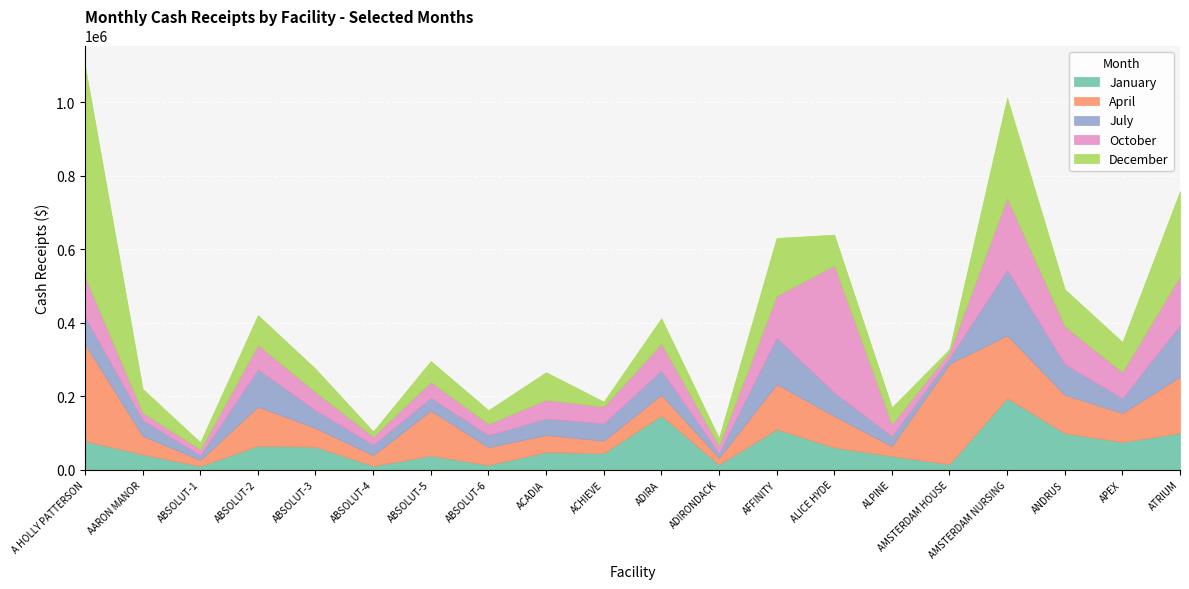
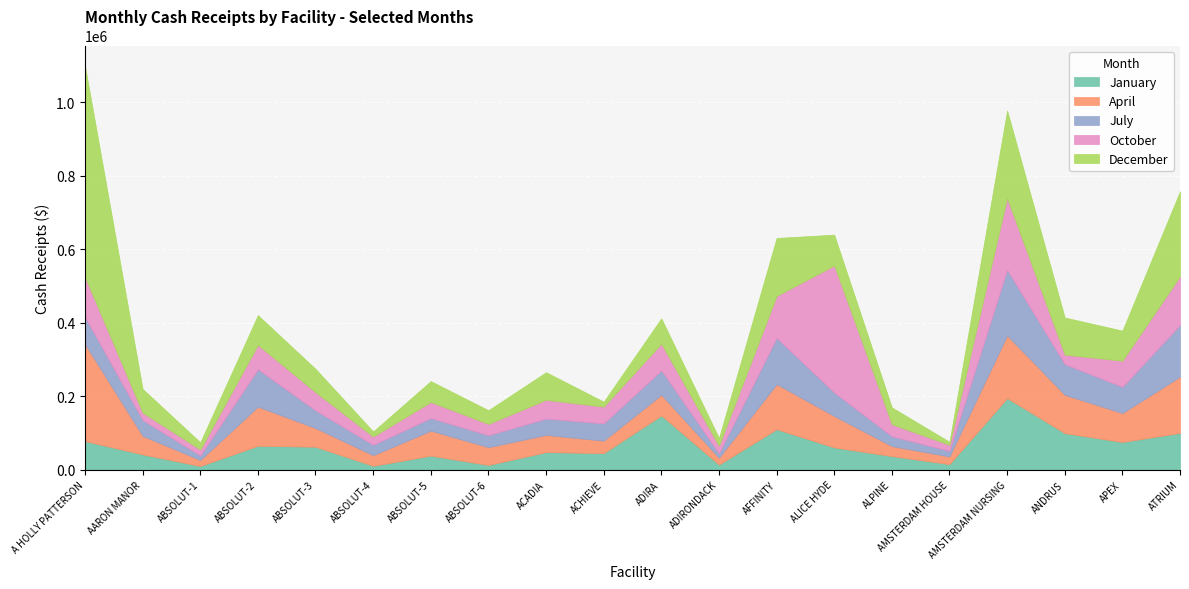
  {
    "January": {
      "A HOLLY PATTERSON": 80000,
      "AARON MANOR": 40000,
      "ABSOLUT-1": 10000,
      "ABSOLUT-2": 60000,
      "ABSOLUT-3": 60000,
      "ABSOLUT-4": 10000,
      "ABSOLUT-5": 40000,
      "ABSOLUT-6": 10000,
      "ACADIA": 50000,
      "ACHIEVE": 40000,
      "ADIRA": 150000,
      "ADIRONDACK": 10000,
      "AFFINITY": 110000,
      "ALICE HYDE": 60000,
      "ALPINE": 40000,
      "AMSTERDAM HOUSE": 10000,
      "AMSTERDAM NURSING": 190000,
      "ANDRUS": 100000,
      "APEX": 80000,
      "ATRIUM": 100000
    },
    "April": {
      "A HOLLY PATTERSON": 260000,
      "AARON MANOR": 50000,
      "ABSOLUT-1": 20000,
      "ABSOLUT-2": 110000,
      "ABSOLUT-3": 50000,
      "ABSOLUT-4": 30000,
-     "ABSOLUT-5": 120000,
+     "ABSOLUT-5": 70000,
      "ABSOLUT-6": 50000,
      "ACADIA": 50000,
      "ACHIEVE": 30000,
      "ADIRA": 60000,
      "ADIRONDACK": 20000,
      "AFFINITY": 120000,
      "ALICE HYDE": 90000,
      "ALPINE": 30000,
-     "AMSTERDAM HOUSE": 270000,
+     "AMSTERDAM HOUSE": 20000,
      "AMSTERDAM NURSING": 170000,
      "ANDRUS": 100000,
      "APEX": 80000,
      "ATRIUM": 150000
    },
    "July": {
      "A HOLLY PATTERSON": 70000,
      "AARON MANOR": 40000,
      "ABSOLUT-1": 10000,
      "ABSOLUT-2": 100000,
      "ABSOLUT-3": 50000,
      "ABSOLUT-4": 30000,
      "ABSOLUT-5": 30000,
      "ABSOLUT-6": 30000,
      "ACADIA": 40000,
      "ACHIEVE": 50000,
      "ADIRA": 70000,
      "ADIRONDACK": 10000,
      "AFFINITY": 130000,
      "ALICE HYDE": 60000,
      "ALPINE": 30000,
      "AMSTERDAM HOUSE": 10000,
      "AMSTERDAM NURSING": 180000,
      "ANDRUS": 80000,
-     "APEX": 40000,
+     "APEX": 70000,
      "ATRIUM": 140000
    },
    "October": {
      "A HOLLY PATTERSON": 110000,
      "AARON MANOR": 20000,
      "ABSOLUT-1": 20000,
      "ABSOLUT-2": 70000,
      "ABSOLUT-3": 50000,
      "ABSOLUT-4": 20000,
      "ABSOLUT-5": 40000,
      "ABSOLUT-6": 30000,
      "ACADIA": 50000,
      "ACHIEVE": 50000,
      "ADIRA": 70000,
      "ADIRONDACK": 20000,
      "AFFINITY": 110000,
      "ALICE HYDE": 350000,
      "ALPINE": 30000,
      "AMSTERDAM HOUSE": 20000,
      "AMSTERDAM NURSING": 200000,
-     "ANDRUS": 100000,
+     "ANDRUS": 30000,
      "APEX": 70000,
      "ATRIUM": 130000
    },
    "December": {
      "A HOLLY PATTERSON": 570000,
      "AARON MANOR": 60000,
      "ABSOLUT-1": 20000,
      "ABSOLUT-2": 80000,
      "ABSOLUT-3": 60000,
      "ABSOLUT-4": 10000,
      "ABSOLUT-5": 60000,
      "ABSOLUT-6": 40000,
      "ACADIA": 80000,
      "ACHIEVE": 10000,
      "ADIRA": 70000,
      "ADIRONDACK": 20000,
      "AFFINITY": 160000,
      "ALICE HYDE": 80000,
      "ALPINE": 50000,
      "AMSTERDAM HOUSE": 10000,
-     "AMSTERDAM NURSING": 270000,
+     "AMSTERDAM NURSING": 240000,
      "ANDRUS": 100000,
      "APEX": 80000,
      "ATRIUM": 230000
    }
  }
